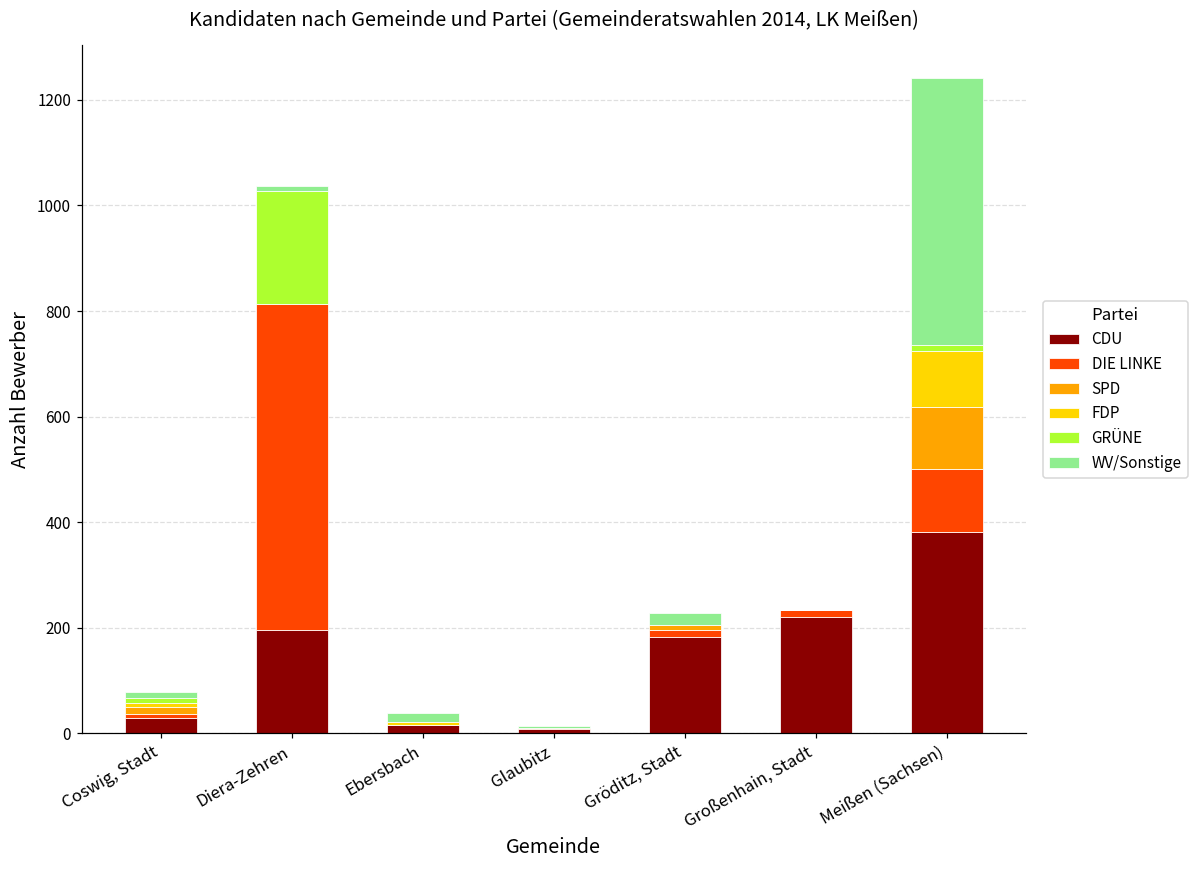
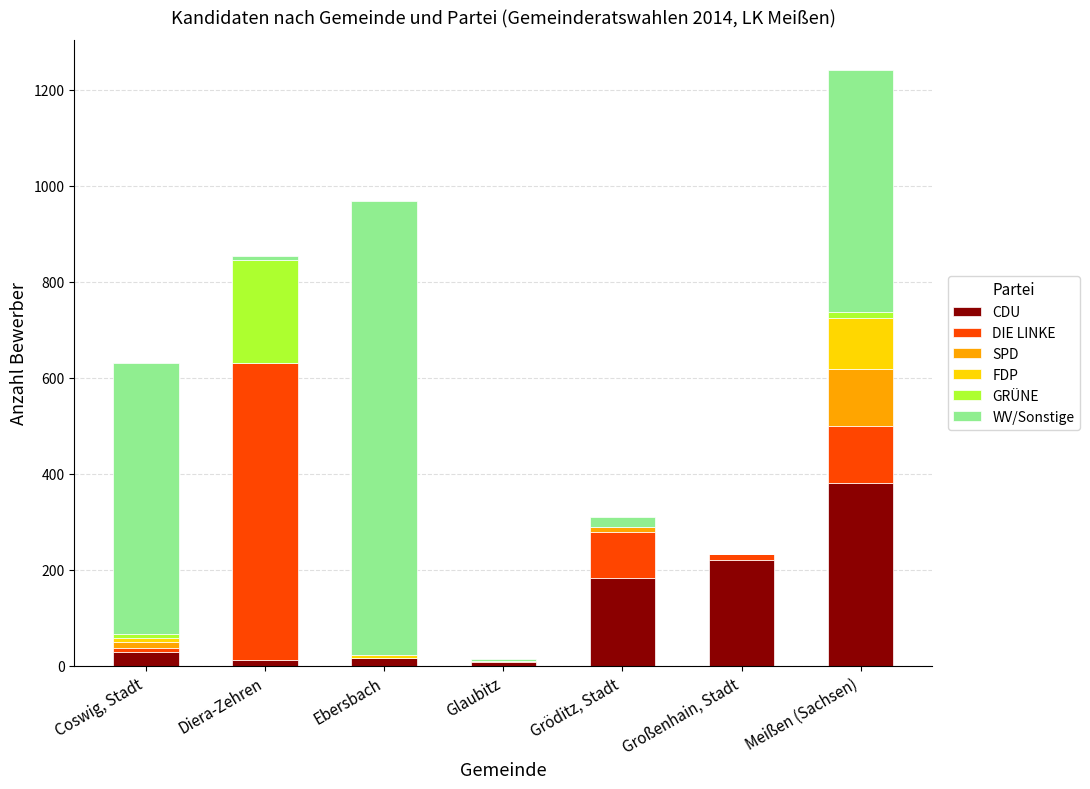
  {
    "CDU": {
      "Coswig, Stadt": 30,
-     "Diera-Zehren": 200,
+     "Diera-Zehren": 10,
      "Ebersbach": 20,
      "Glaubitz": 10,
      "Gröditz, Stadt": 180,
      "Großenhain, Stadt": 220,
      "Meißen (Sachsen)": 380
    },
    "DIE LINKE": {
      "Coswig, Stadt": 10,
      "Diera-Zehren": 620,
-     "Gröditz, Stadt": 10,
+     "Gröditz, Stadt": 100,
      "Großenhain, Stadt": 10,
      "Meißen (Sachsen)": 120
    },
    "GRÜNE": {
      "Coswig, Stadt": 10,
      "Diera-Zehren": 210,
      "Ebersbach": 0,
      "Glaubitz": 0,
      "Gröditz, Stadt": 0,
      "Großenhain, Stadt": 0,
      "Meißen (Sachsen)": 10
    },
    "WV/Sonstige": {
-     "Coswig, Stadt": 10,
+     "Coswig, Stadt": 570,
      "Diera-Zehren": 10,
-     "Ebersbach": 20,
+     "Ebersbach": 950,
      "Gröditz, Stadt": 20,
      "Großenhain, Stadt": 0,
      "Meißen (Sachsen)": 510
    }
  }
